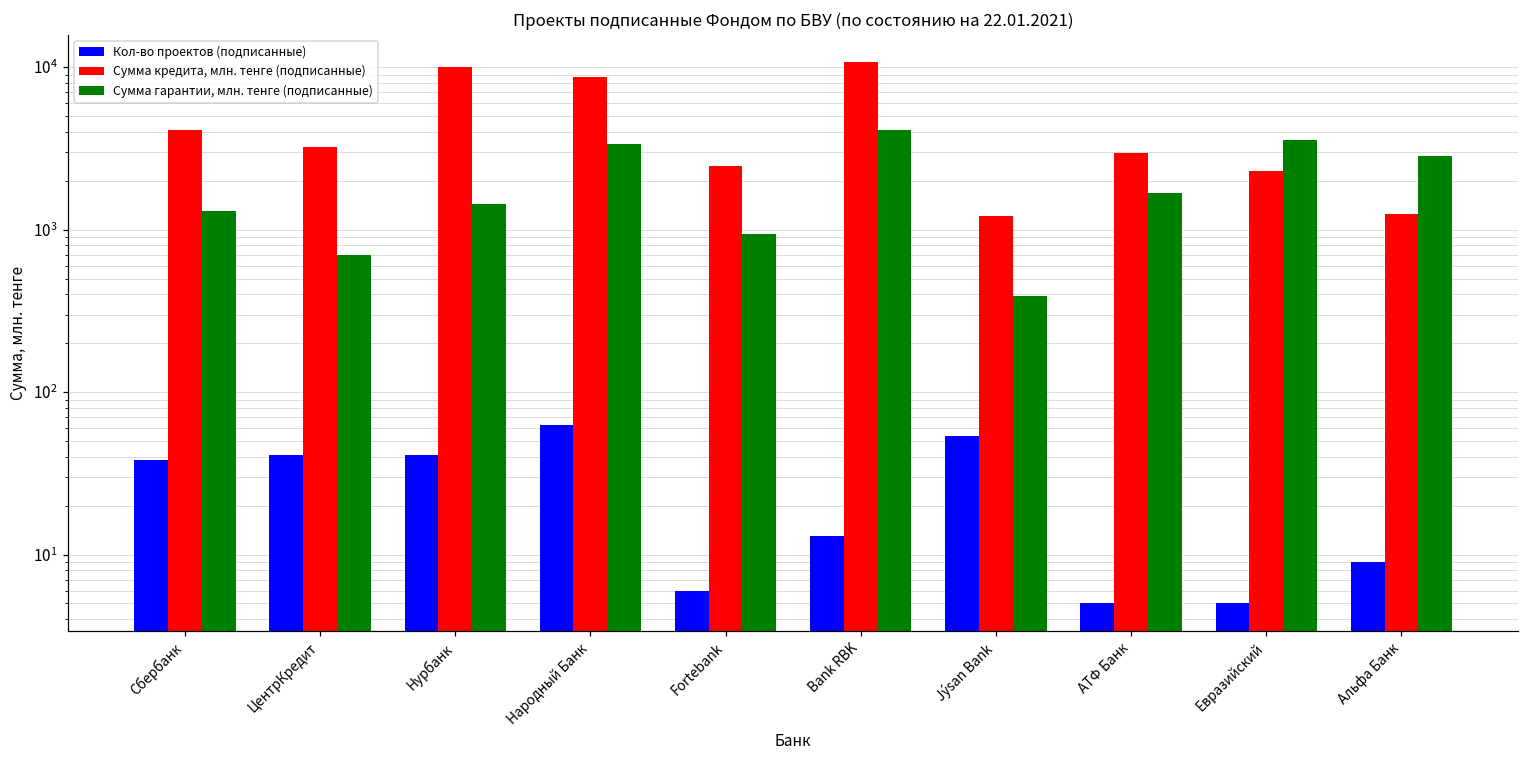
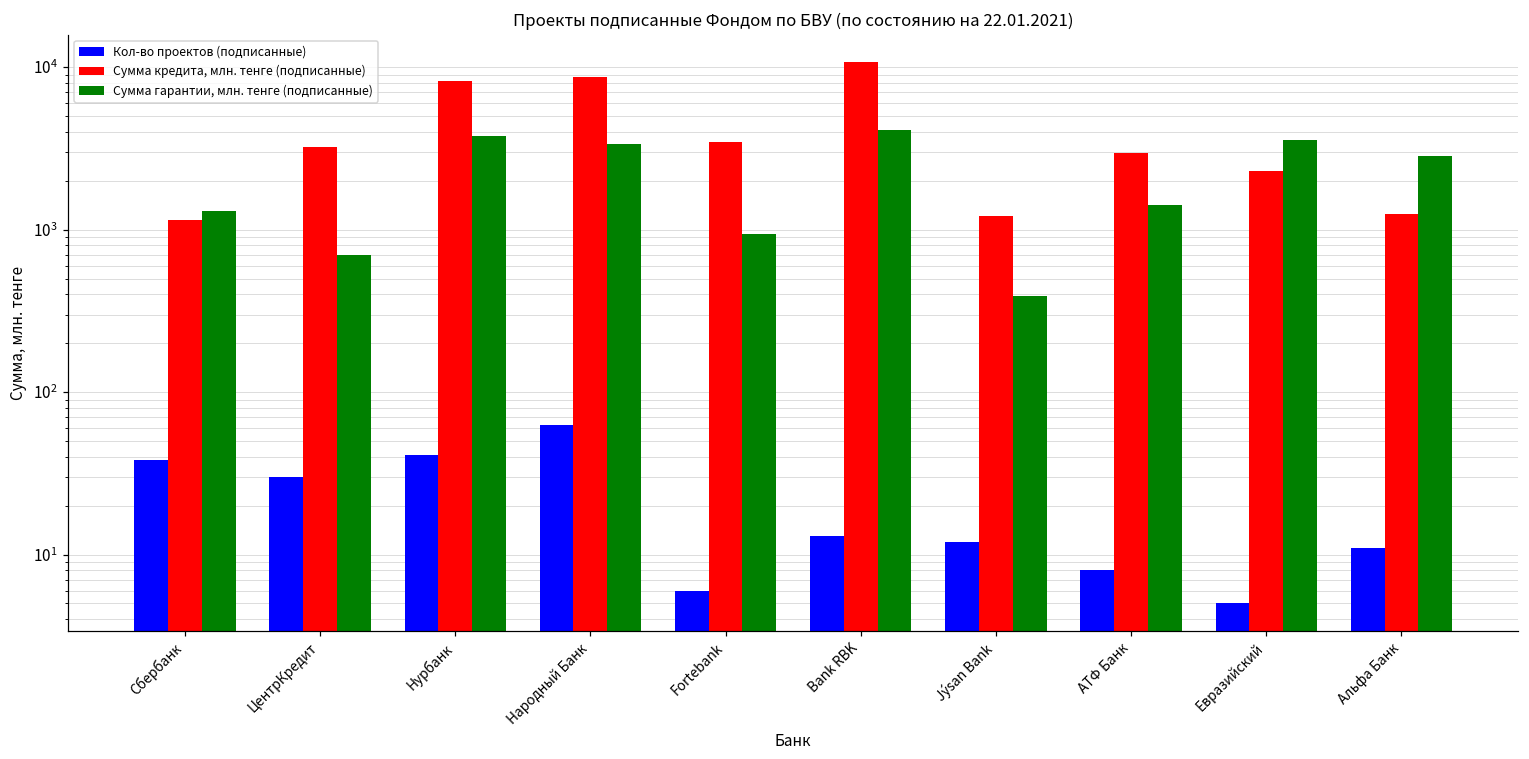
  {
    "Кол-во проектов (подписанные)": {
      "Сбербанк": 38,
-     "ЦентрКредит": 41,
+     "ЦентрКредит": 30,
      "Нурбанк": 41,
      "Народный Банк": 63,
      "Fortebank": 6,
      "Bank RBK": 13,
-     "Jýsan Bank": 54,
-     "АТФ Банк": 5,
+     "Jýsan Bank": 12,
+     "АТФ Банк": 8,
      "Евразийский": 5,
-     "Альфа Банк": 9
+     "Альфа Банк": 11
    },
    "Сумма кредита, млн. тенге (подписанные)": {
-     "Сбербанк": 4100,
+     "Сбербанк": 1100,
      "ЦентрКредит": 3200,
-     "Нурбанк": 10000,
+     "Нурбанк": 8000,
      "Народный Банк": 9000,
-     "Fortebank": 2500,
+     "Fortebank": 3400,
      "Bank RBK": 11000,
      "Jýsan Bank": 1200,
      "АТФ Банк": 3000,
      "Евразийский": 2300,
      "Альфа Банк": 1200
    },
    "Сумма гарантии, млн. тенге (подписанные)": {
      "Сбербанк": 1300,
      "ЦентрКредит": 700,
-     "Нурбанк": 1400,
+     "Нурбанк": 3800,
      "Народный Банк": 3400,
      "Fortebank": 900,
      "Bank RBK": 4100,
      "Jýsan Bank": 390,
-     "АТФ Банк": 1700,
+     "АТФ Банк": 1400,
      "Евразийский": 3600,
      "Альфа Банк": 2900
    }
  }
